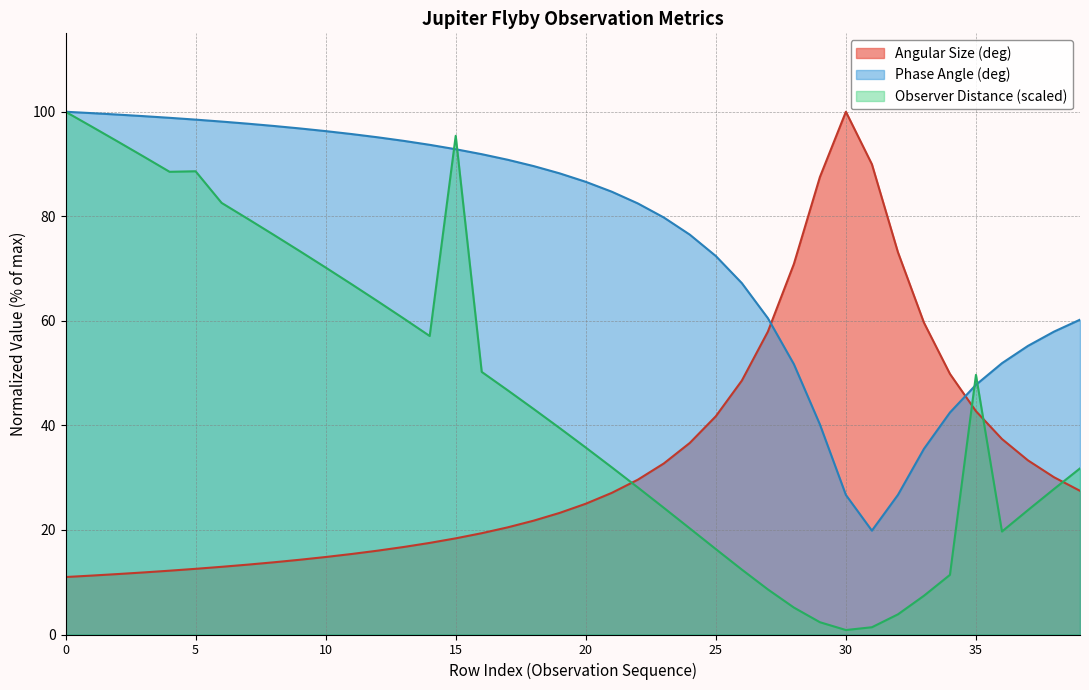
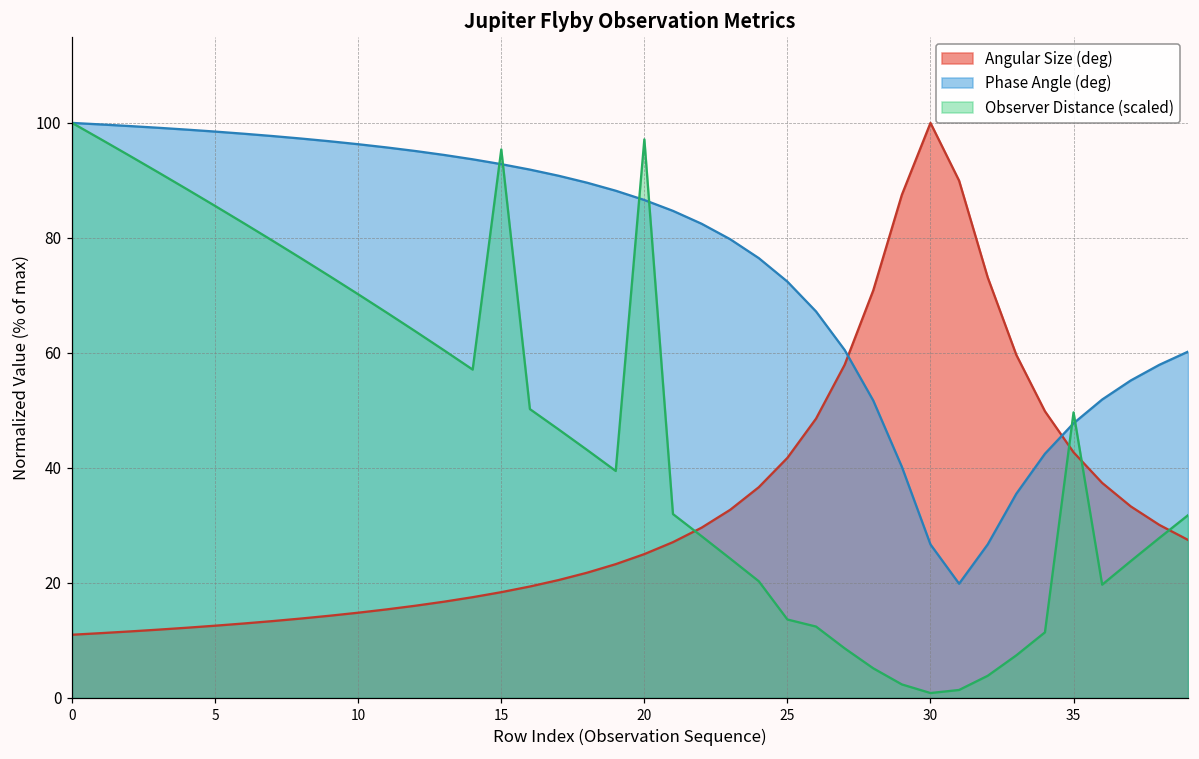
  {
    "Angular Size (deg)": {
      "0": 11,
      "5": 13,
      "10": 15,
      "15": 18,
      "20": 25,
      "25": 42,
      "30": 100,
      "35": 43
    },
    "Phase Angle (deg)": {
      "5": 98,
      "10": 96,
      "15": 93,
      "20": 87,
      "25": 72,
      "30": 27,
      "35": 48
    },
    "Observer Distance (scaled)": {
-     "5": 89,
+     "5": 86,
      "10": 70,
      "15": 95,
-     "20": 36,
-     "25": 16,
+     "20": 97,
+     "25": 14,
      "30": 1,
      "35": 50
    }
  }
